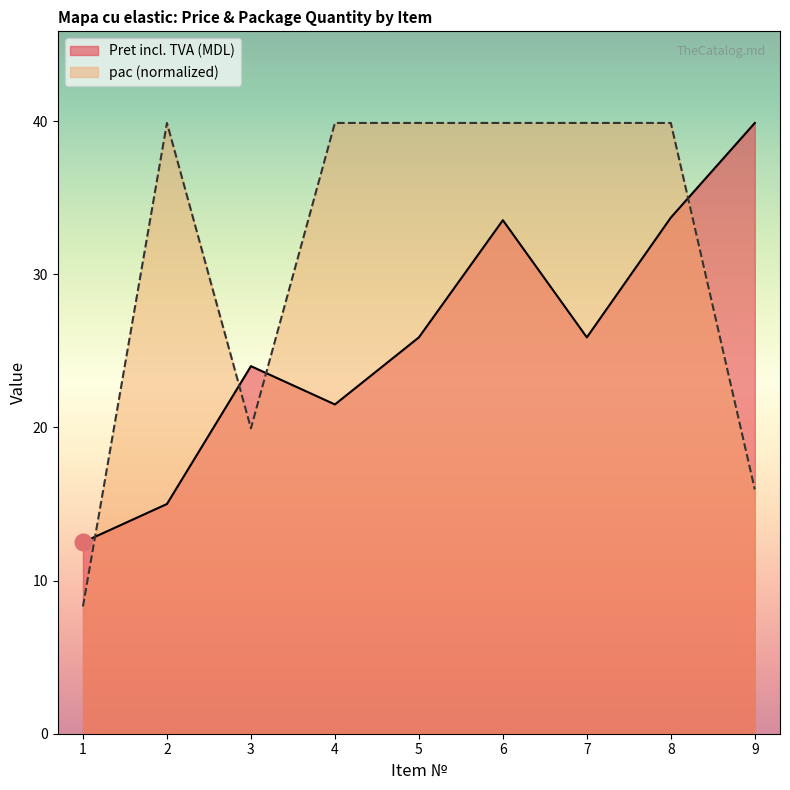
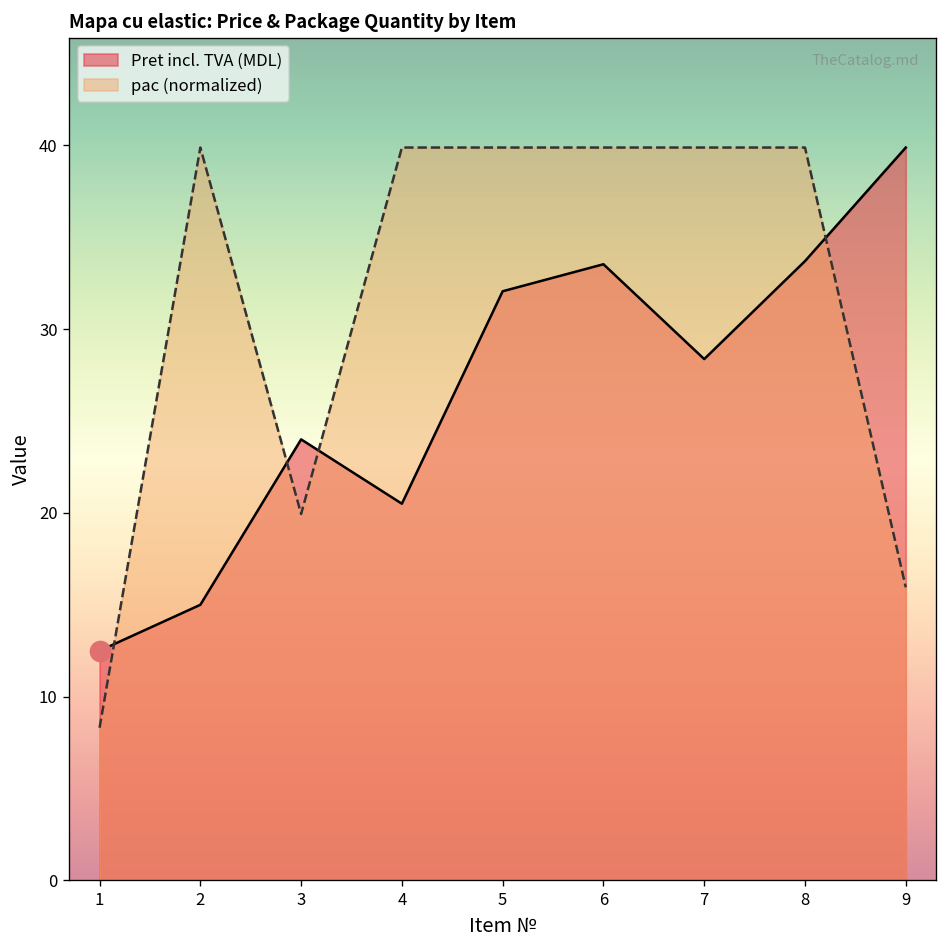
  {
    "Pret incl. TVA (MDL)": {
      "2": 15.0,
      "3": 24.0,
-     "4": 21.5,
-     "5": 25.9,
+     "4": 20.5,
+     "5": 32.1,
      "6": 33.5,
-     "7": 25.9,
+     "7": 28.4,
      "8": 33.7,
      "9": 39.9
    }
  }
